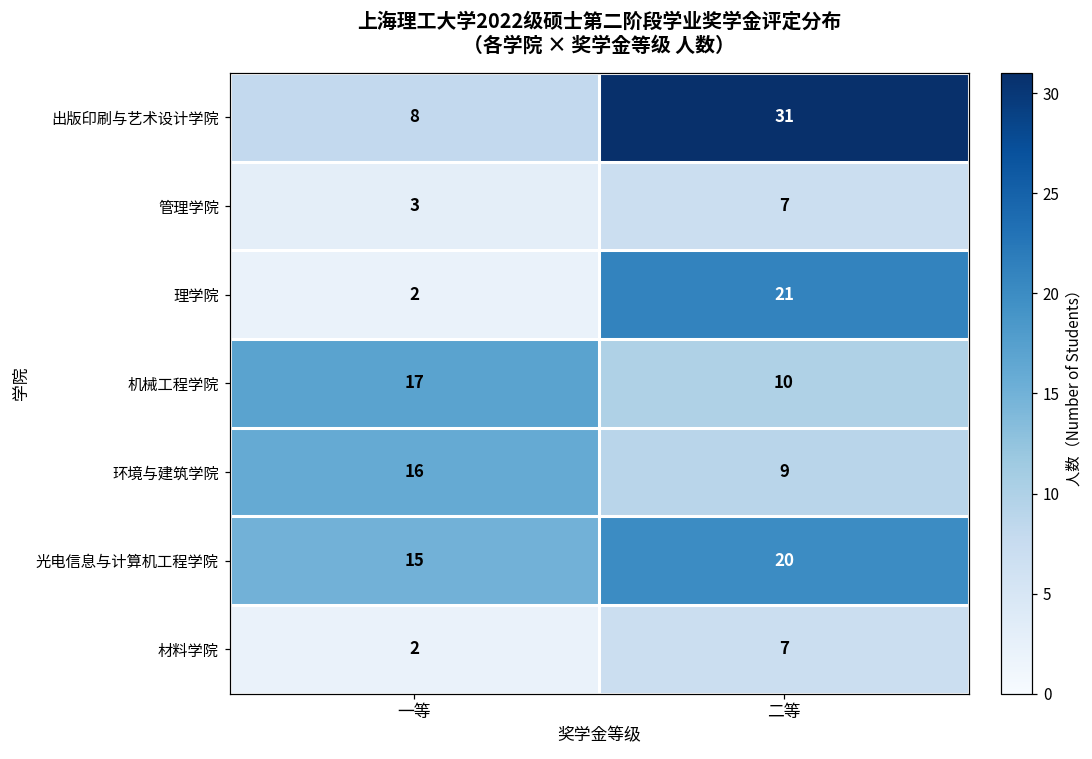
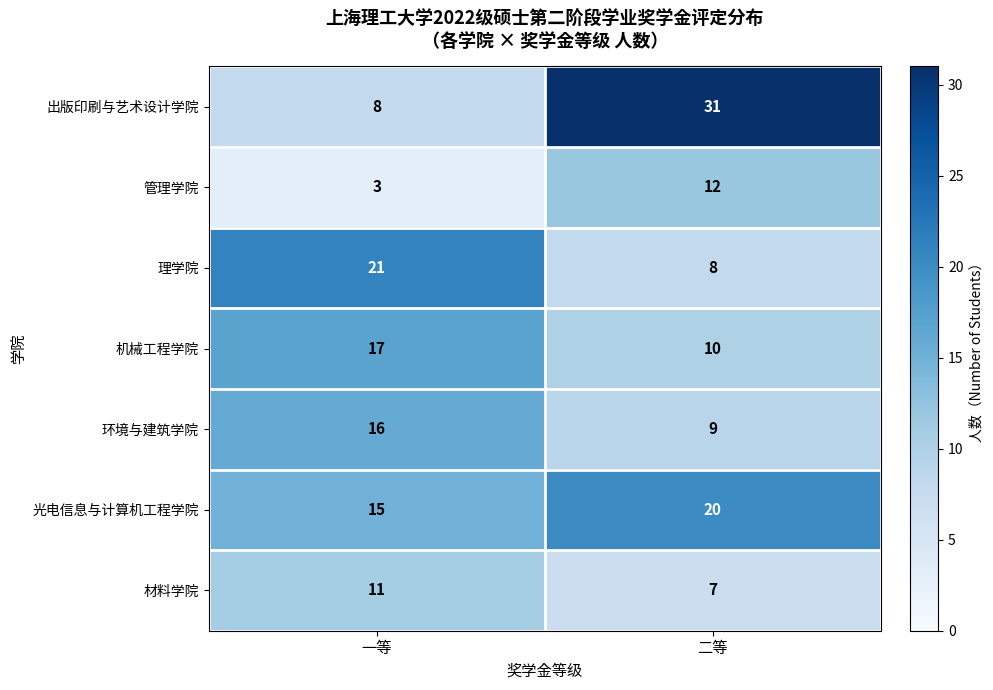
  {
    "出版印刷与艺术设计学院": {
      "一等": 8,
      "二等": 31
    },
    "管理学院": {
      "一等": 3,
-     "二等": 7
+     "二等": 12
    },
    "理学院": {
-     "一等": 2,
-     "二等": 21
+     "一等": 21,
+     "二等": 8
    },
    "机械工程学院": {
      "一等": 17,
      "二等": 10
    },
    "环境与建筑学院": {
      "一等": 16,
      "二等": 9
    },
    "光电信息与计算机工程学院": {
      "一等": 15,
      "二等": 20
    },
    "材料学院": {
-     "一等": 2,
+     "一等": 11,
      "二等": 7
    }
  }
